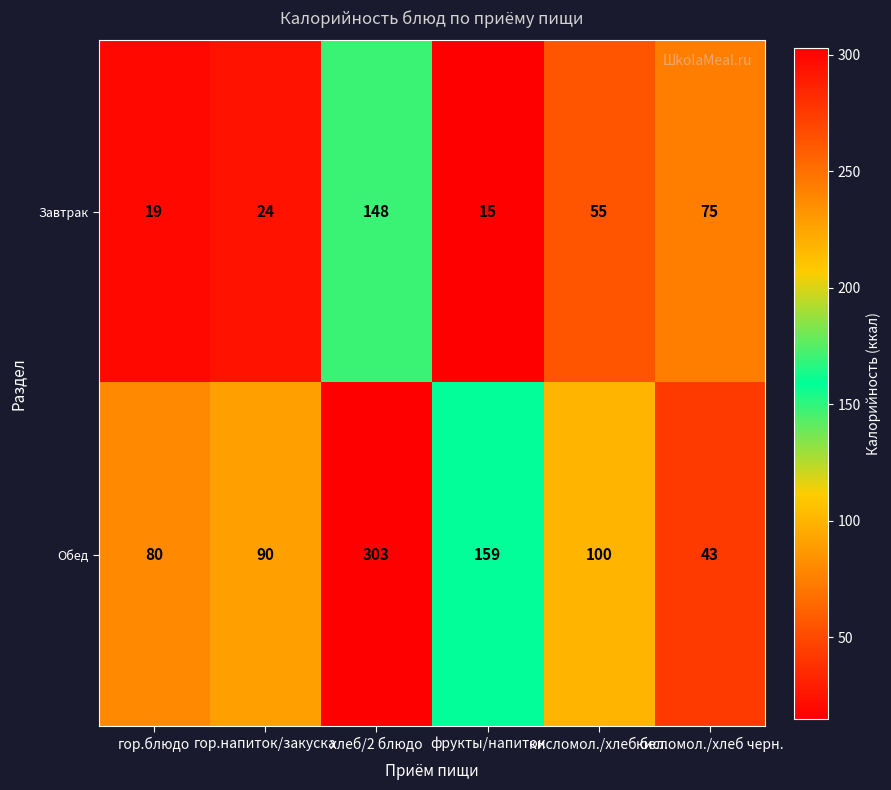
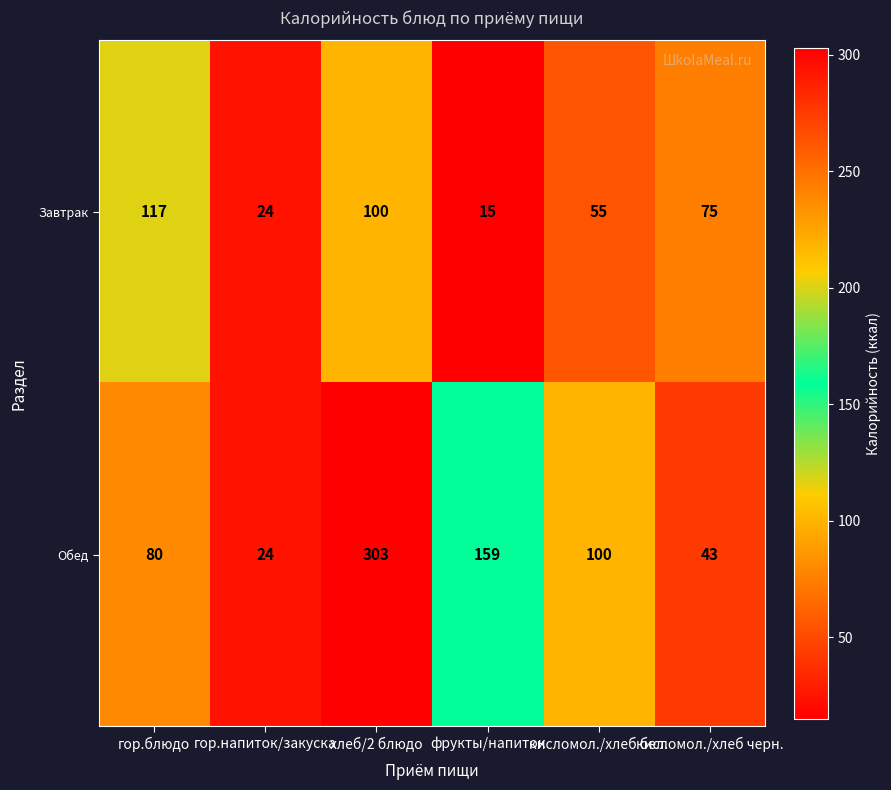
  {
    "Завтрак": {
-     "гор.блюдо": 19,
+     "гор.блюдо": 117,
      "гор.напиток/закуска": 24,
-     "хлеб/2 блюдо": 148,
+     "хлеб/2 блюдо": 100,
      "фрукты/напиток": 15
    },
    "Обед": {
      "гор.блюдо": 80,
-     "гор.напиток/закуска": 90,
+     "гор.напиток/закуска": 24,
      "хлеб/2 блюдо": 303,
      "фрукты/напиток": 159
    }
  }
